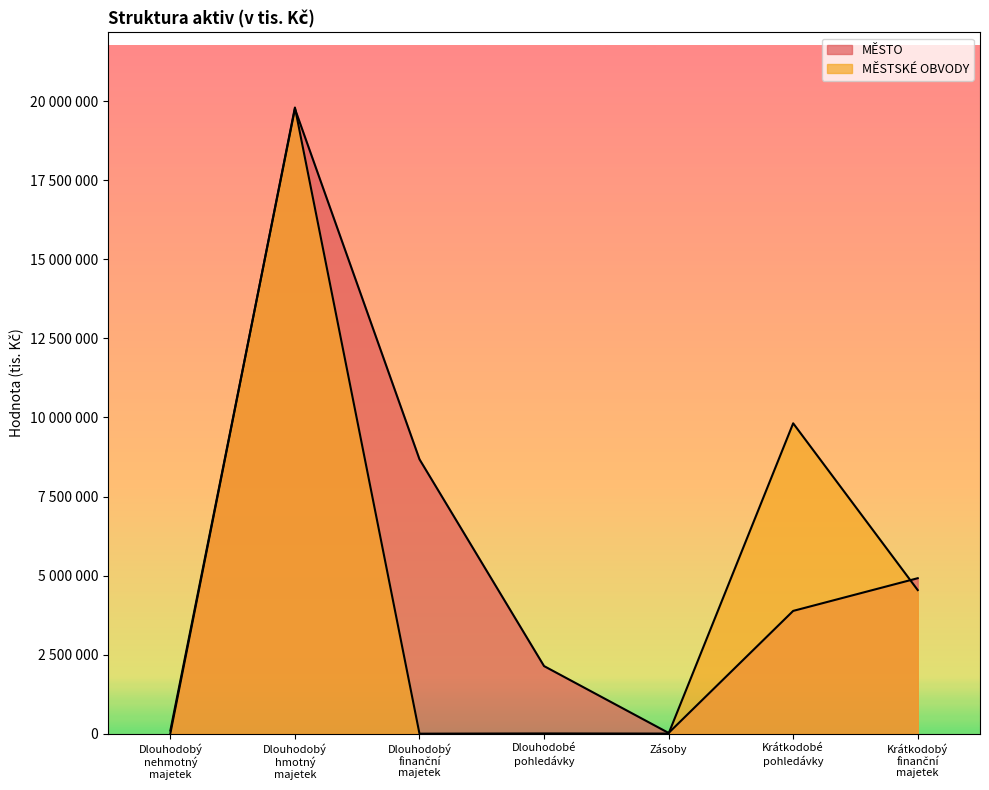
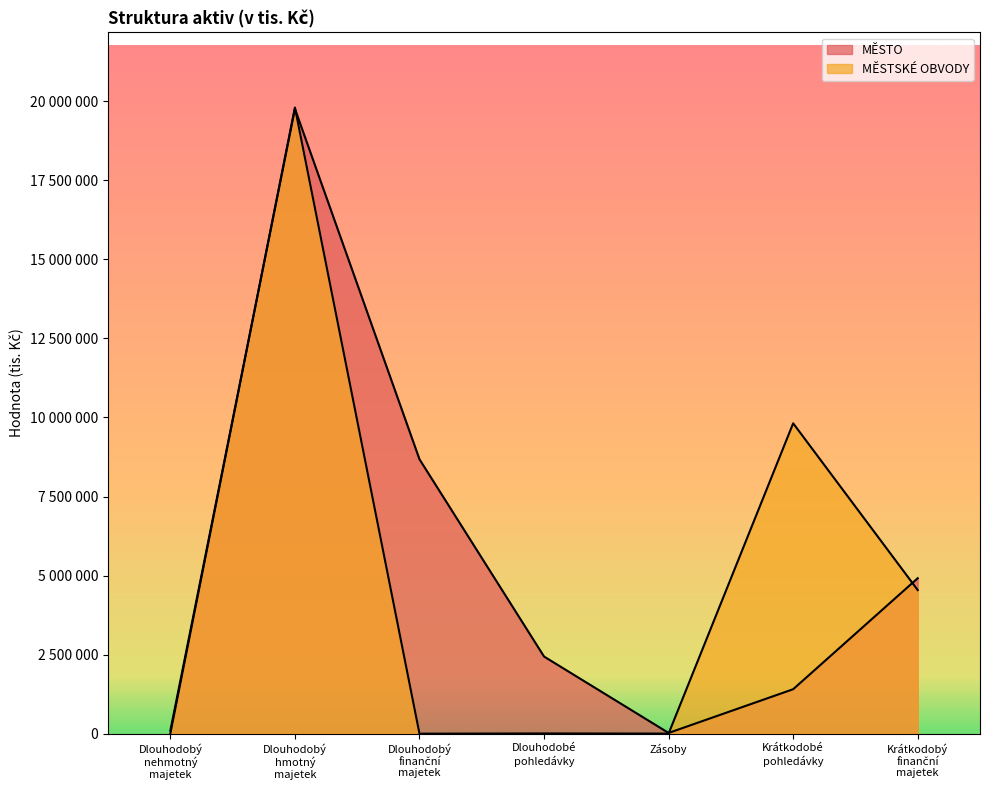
  {
    "MĚSTO": {
      "Dlouhodobý nehmotný majetek": 100000,
      "Dlouhodobý finanční majetek": 8700000,
-     "Dlouhodobé pohledávky": 2100000,
-     "Krátkodobé pohledávky": 3900000,
+     "Dlouhodobé pohledávky": 2400000,
+     "Krátkodobé pohledávky": 1400000,
      "Krátkodobý finanční majetek": 4900000
    },
    "MĚSTSKÉ OBVODY": {
      "Dlouhodobý nehmotný majetek": 0,
      "Dlouhodobý finanční majetek": 0,
      "Dlouhodobé pohledávky": 0,
      "Krátkodobé pohledávky": 9800000,
      "Krátkodobý finanční majetek": 4500000
    }
  }
